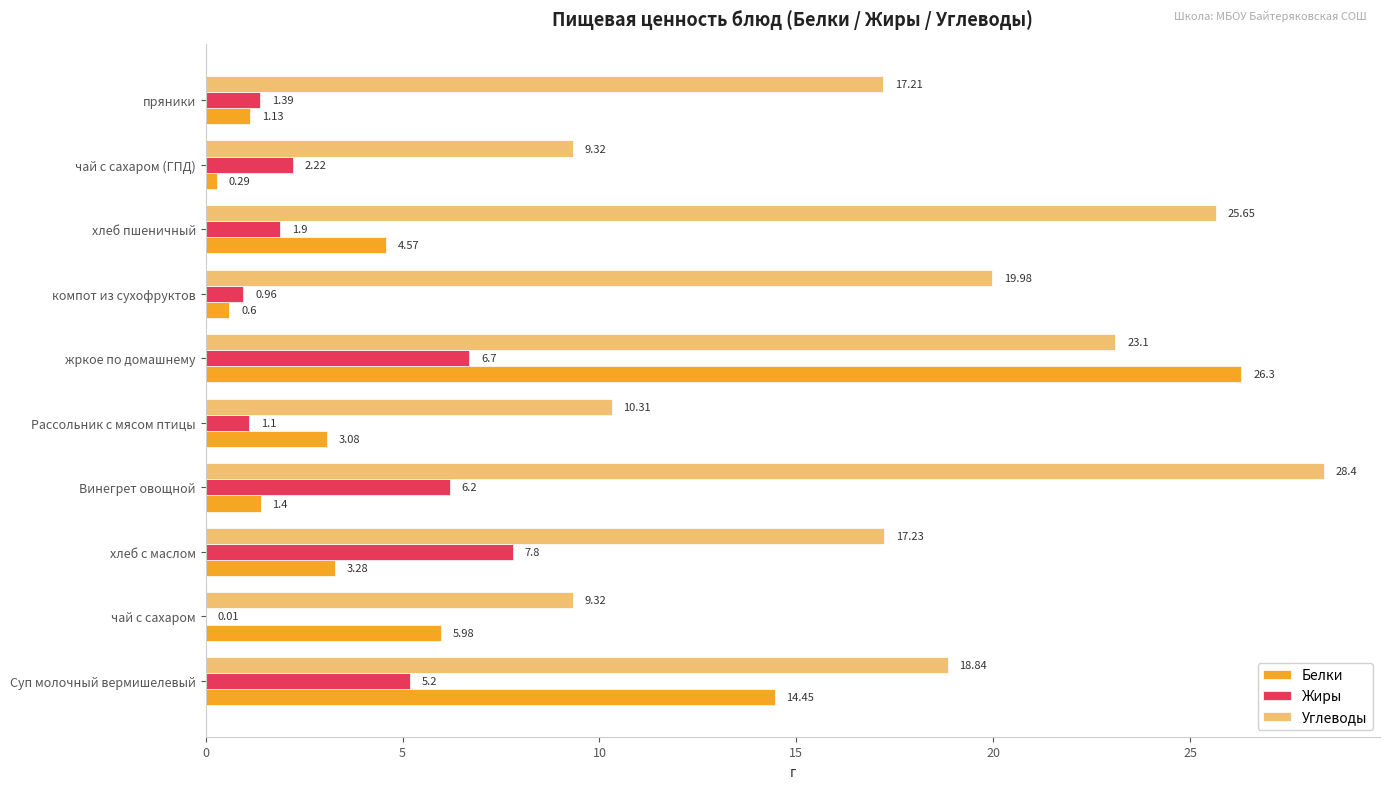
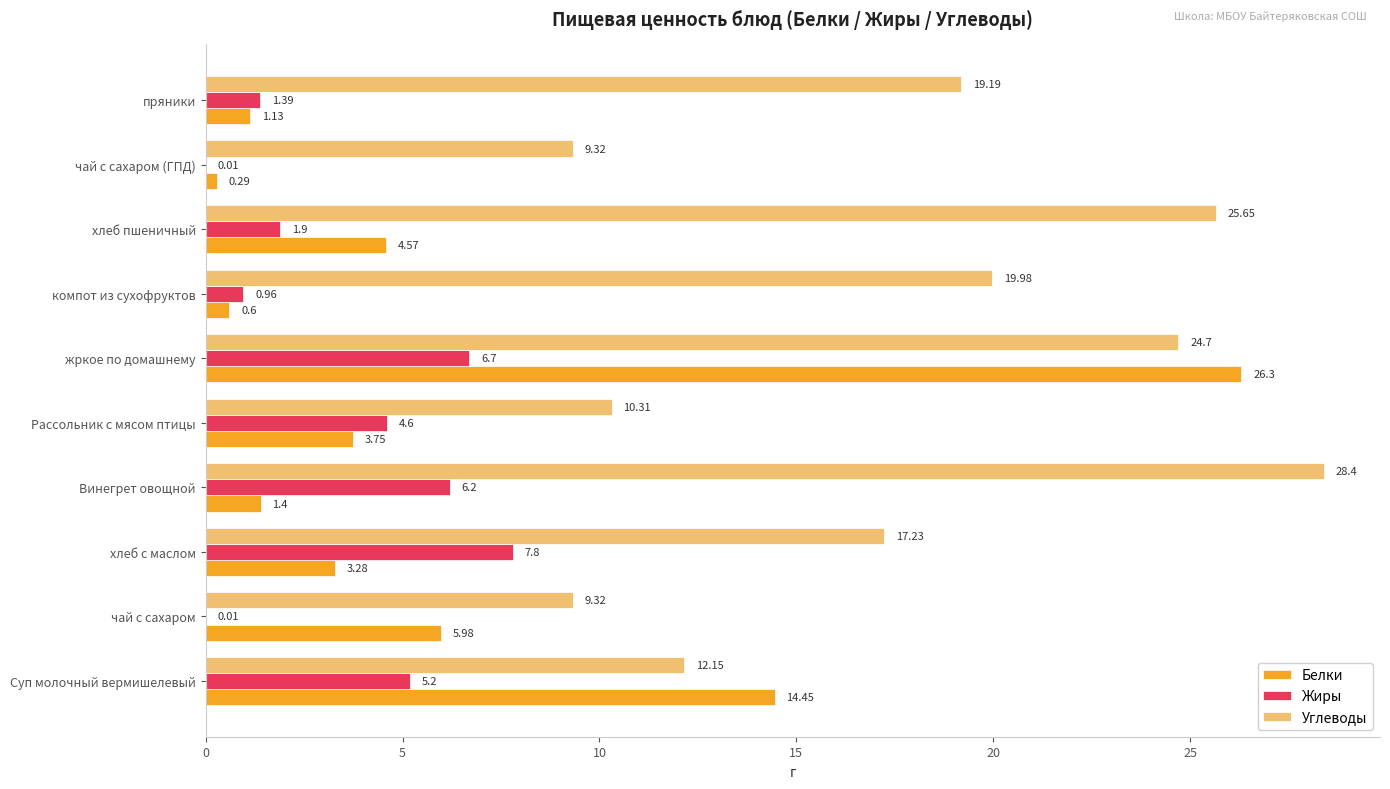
  {
    "Белки": {
      "пряники": 1.13,
      "чай с сахаром (ГПД)": 0.29,
      "хлеб пшеничный": 4.57,
      "компот из сухофруктов": 0.6,
      "жркое по домашнему": 26.3,
-     "Рассольник с мясом птицы": 3.08,
+     "Рассольник с мясом птицы": 3.75,
      "Винегрет овощной": 1.4,
      "хлеб с маслом": 3.28,
      "чай с сахаром": 5.98,
      "Суп молочный вермишелевый": 14.45
    },
    "Жиры": {
      "пряники": 1.39,
-     "чай с сахаром (ГПД)": 2.22,
+     "чай с сахаром (ГПД)": 0.01,
      "хлеб пшеничный": 1.9,
      "компот из сухофруктов": 0.96,
      "жркое по домашнему": 6.7,
-     "Рассольник с мясом птицы": 1.1,
+     "Рассольник с мясом птицы": 4.6,
      "Винегрет овощной": 6.2,
      "хлеб с маслом": 7.8,
      "чай с сахаром": 0.01,
      "Суп молочный вермишелевый": 5.2
    },
    "Углеводы": {
-     "пряники": 17.21,
+     "пряники": 19.19,
      "чай с сахаром (ГПД)": 9.32,
      "хлеб пшеничный": 25.65,
      "компот из сухофруктов": 19.98,
-     "жркое по домашнему": 23.1,
+     "жркое по домашнему": 24.7,
      "Рассольник с мясом птицы": 10.31,
      "Винегрет овощной": 28.4,
      "хлеб с маслом": 17.23,
      "чай с сахаром": 9.32,
-     "Суп молочный вермишелевый": 18.84
+     "Суп молочный вермишелевый": 12.15
    }
  }
